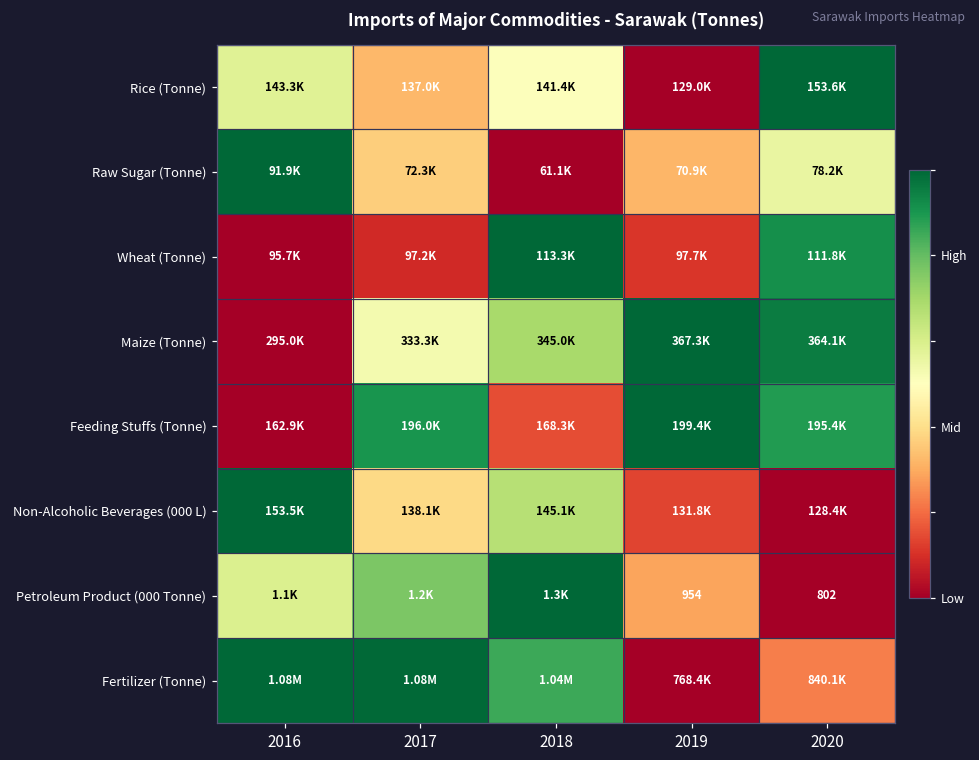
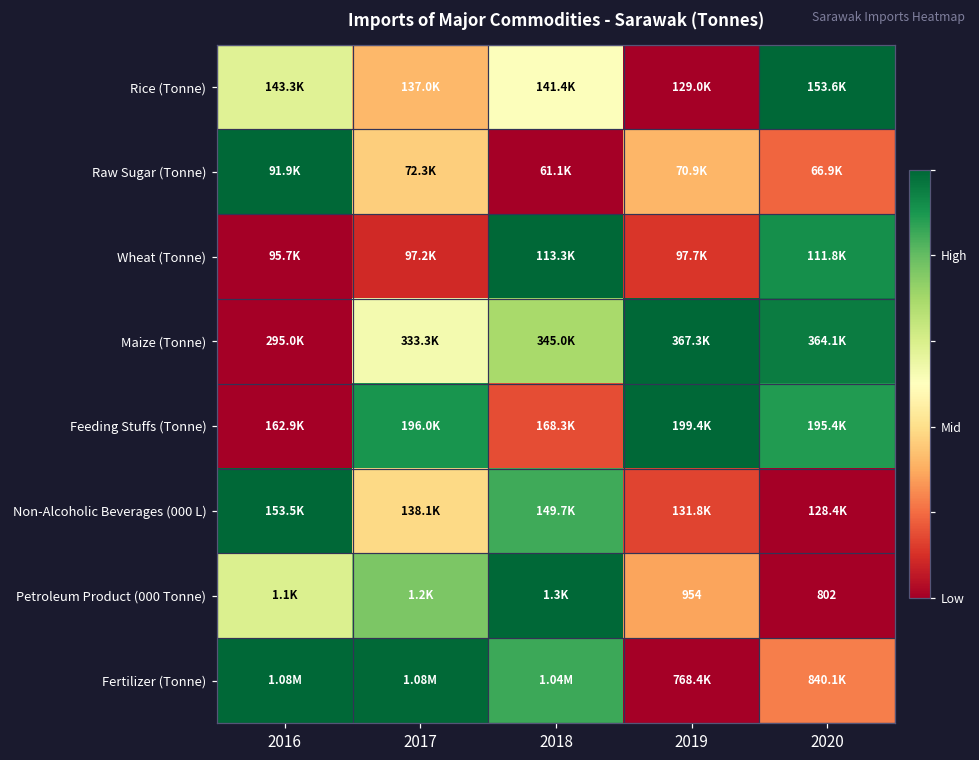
  {
    "Rice (Tonne)": {
      "2016": "143.3K",
      "2017": "137.0K",
      "2018": "141.4K",
      "2019": "129.0K",
      "2020": "153.6K"
    },
    "Raw Sugar (Tonne)": {
      "2016": "91.9K",
      "2017": "72.3K",
      "2018": "61.1K",
      "2019": "70.9K",
-     "2020": "78.2K"
+     "2020": "66.9K"
    },
    "Wheat (Tonne)": {
      "2016": "95.7K",
      "2017": "97.2K",
      "2018": "113.3K",
      "2019": "97.7K",
      "2020": "111.8K"
    },
    "Maize (Tonne)": {
      "2016": "295.0K",
      "2017": "333.3K",
      "2018": "345.0K",
      "2019": "367.3K",
      "2020": "364.1K"
    },
    "Feeding Stuffs (Tonne)": {
      "2016": "162.9K",
      "2017": "196.0K",
      "2018": "168.3K",
      "2019": "199.4K",
      "2020": "195.4K"
    },
    "Non-Alcoholic Beverages (000 L)": {
      "2016": "153.5K",
      "2017": "138.1K",
-     "2018": "145.1K",
+     "2018": "149.7K",
      "2019": "131.8K",
      "2020": "128.4K"
    },
    "Petroleum Product (000 Tonne)": {
      "2016": "1.1K",
      "2017": "1.2K",
      "2018": "1.3K",
      "2019": "954",
      "2020": "802"
    },
    "Fertilizer (Tonne)": {
      "2016": "1.08M",
      "2017": "1.08M",
      "2018": "1.04M",
      "2019": "768.4K",
      "2020": "840.1K"
    }
  }
